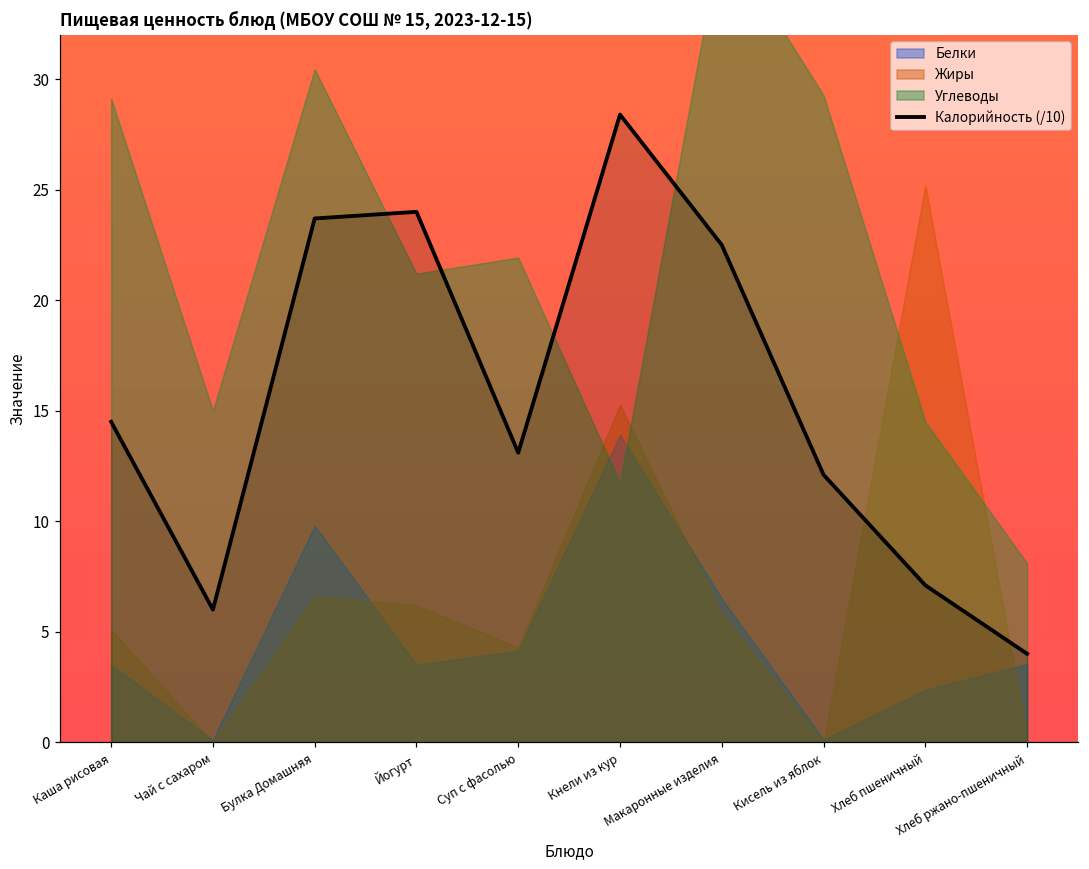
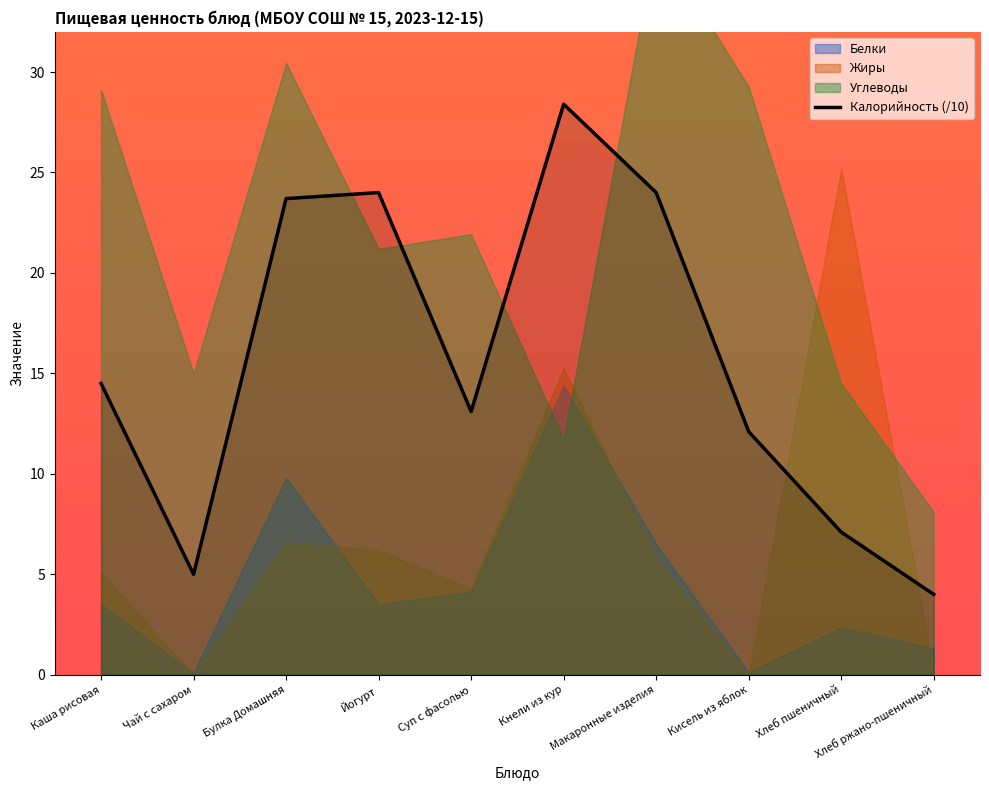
  {
    "Калорийность (/10)": {
      "Каша рисовая": 14.5,
-     "Чай с сахаром": 6.0,
+     "Чай с сахаром": 5.0,
      "Булка Домашняя": 23.7,
      "Йогурт": 24.0,
      "Суп с фасолью": 13.1,
      "Кнели из кур": 28.4,
-     "Макаронные изделия": 22.5,
+     "Макаронные изделия": 24.0,
      "Кисель из яблок": 12.1,
      "Хлеб пшеничный": 7.1,
      "Хлеб ржано-пшеничный": 4.0
    },
    "Белки": {
      "Каша рисовая": 3.5,
      "Булка Домашняя": 9.8,
      "Йогурт": 3.5,
      "Суп с фасолью": 4.1,
-     "Кнели из кур": 13.9,
+     "Кнели из кур": 14.4,
      "Макаронные изделия": 6.5,
      "Хлеб пшеничный": 2.4,
-     "Хлеб ржано-пшеничный": 3.5
+     "Хлеб ржано-пшеничный": 1.3
    },
    "Жиры": {
      "Каша рисовая": 5.1,
      "Булка Домашняя": 6.6,
      "Йогурт": 6.2,
      "Суп с фасолью": 4.3,
      "Кнели из кур": 15.3,
      "Макаронные изделия": 5.8,
      "Хлеб пшеничный": 25.2,
      "Хлеб ржано-пшеничный": 0.2
    },
    "Углеводы": {
      "Каша рисовая": 29.1,
      "Чай с сахаром": 15.0,
      "Булка Домашняя": 30.5,
      "Йогурт": 21.2,
      "Суп с фасолью": 21.9,
      "Кнели из кур": 11.7,
      "Кисель из яблок": 29.3,
      "Хлеб пшеничный": 14.5,
      "Хлеб ржано-пшеничный": 8.1
    }
  }
